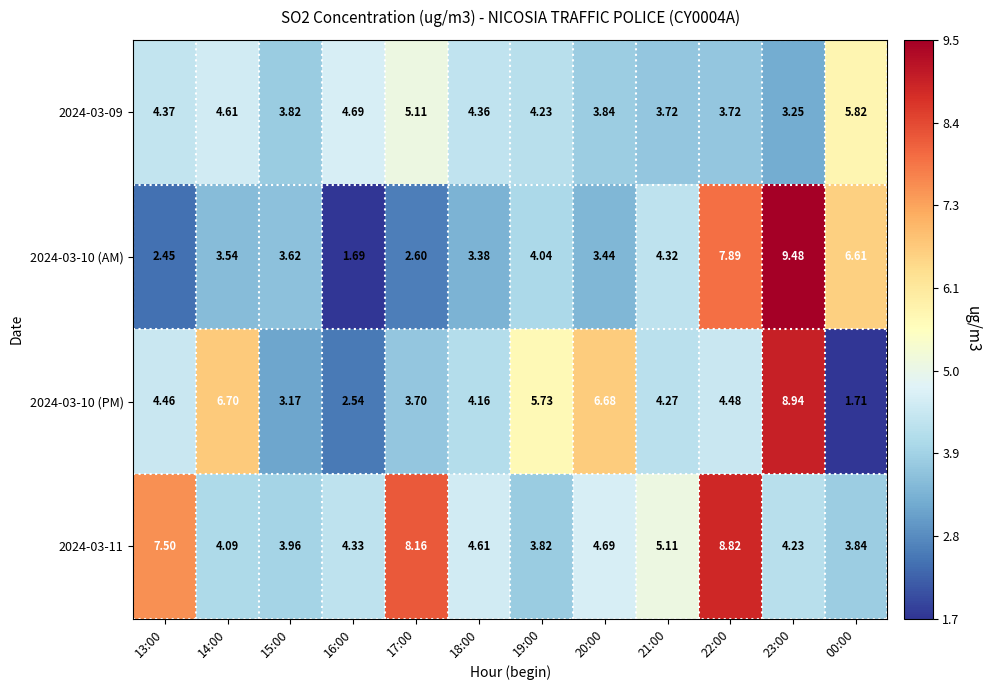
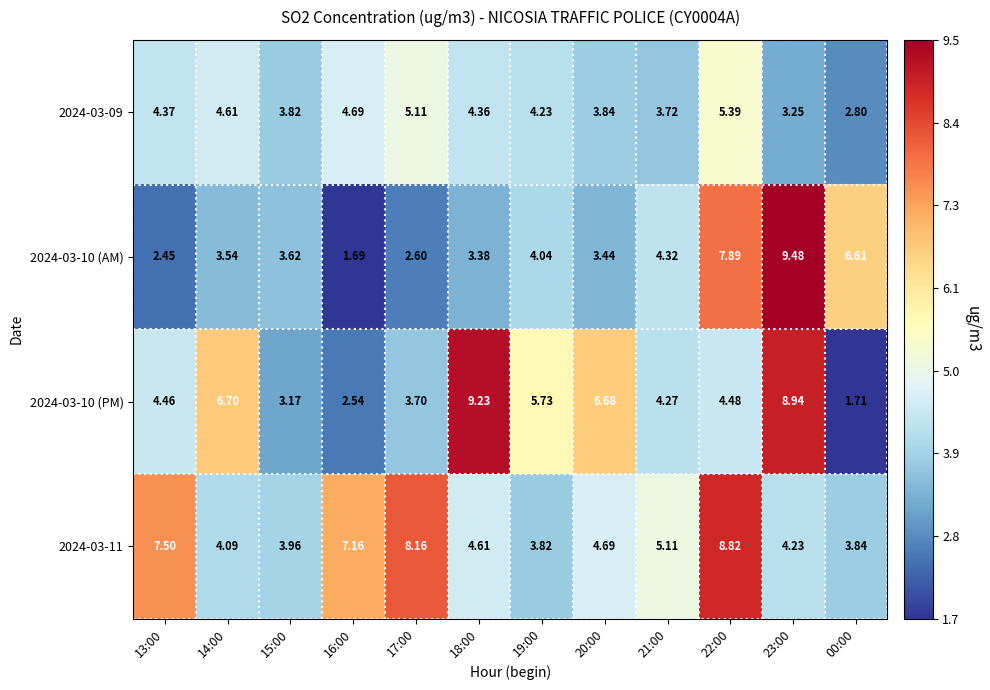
  {
    "2024-03-09": {
      "13:00": 4.37,
      "14:00": 4.61,
      "15:00": 3.82,
      "16:00": 4.69,
      "17:00": 5.11,
      "18:00": 4.36,
      "19:00": 4.23,
      "20:00": 3.84,
      "21:00": 3.72,
-     "22:00": 3.72,
+     "22:00": 5.39,
      "23:00": 3.25,
-     "00:00": 5.82
+     "00:00": 2.80
    },
    "2024-03-10 (AM)": {
      "13:00": 2.45,
      "14:00": 3.54,
      "15:00": 3.62,
      "16:00": 1.69,
      "17:00": 2.60,
      "18:00": 3.38,
      "19:00": 4.04,
      "20:00": 3.44,
      "21:00": 4.32,
      "22:00": 7.89,
      "23:00": 9.48,
      "00:00": 6.61
    },
    "2024-03-10 (PM)": {
      "13:00": 4.46,
      "14:00": 6.70,
      "15:00": 3.17,
      "16:00": 2.54,
      "17:00": 3.70,
-     "18:00": 4.16,
+     "18:00": 9.23,
      "19:00": 5.73,
      "20:00": 6.68,
      "21:00": 4.27,
      "22:00": 4.48,
      "23:00": 8.94,
      "00:00": 1.71
    },
    "2024-03-11": {
      "13:00": 7.50,
      "14:00": 4.09,
      "15:00": 3.96,
-     "16:00": 4.33,
+     "16:00": 7.16,
      "17:00": 8.16,
      "18:00": 4.61,
      "19:00": 3.82,
      "20:00": 4.69,
      "21:00": 5.11,
      "22:00": 8.82,
      "23:00": 4.23,
      "00:00": 3.84
    }
  }
